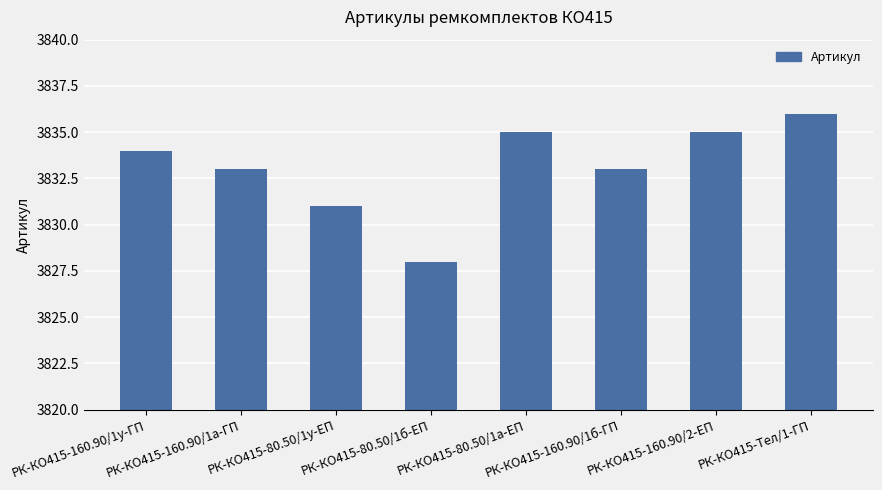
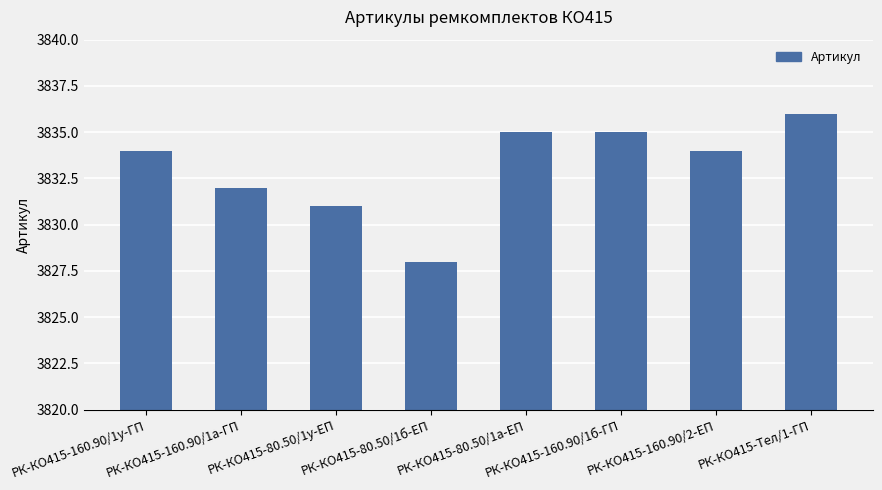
  {
    "РК-КО415-160.90/1у-ГП": 3834,
-   "РК-КО415-160.90/1а-ГП": 3833,
+   "РК-КО415-160.90/1а-ГП": 3832,
    "РК-КО415-80.50/1у-ЕП": 3831,
    "РК-КО415-80.50/1б-ЕП": 3828,
    "РК-КО415-80.50/1а-ЕП": 3835,
-   "РК-КО415-160.90/1б-ГП": 3833,
-   "РК-КО415-160.90/2-ЕП": 3835,
+   "РК-КО415-160.90/1б-ГП": 3835,
+   "РК-КО415-160.90/2-ЕП": 3834,
    "РК-КО415-Тел/1-ГП": 3836
  }
